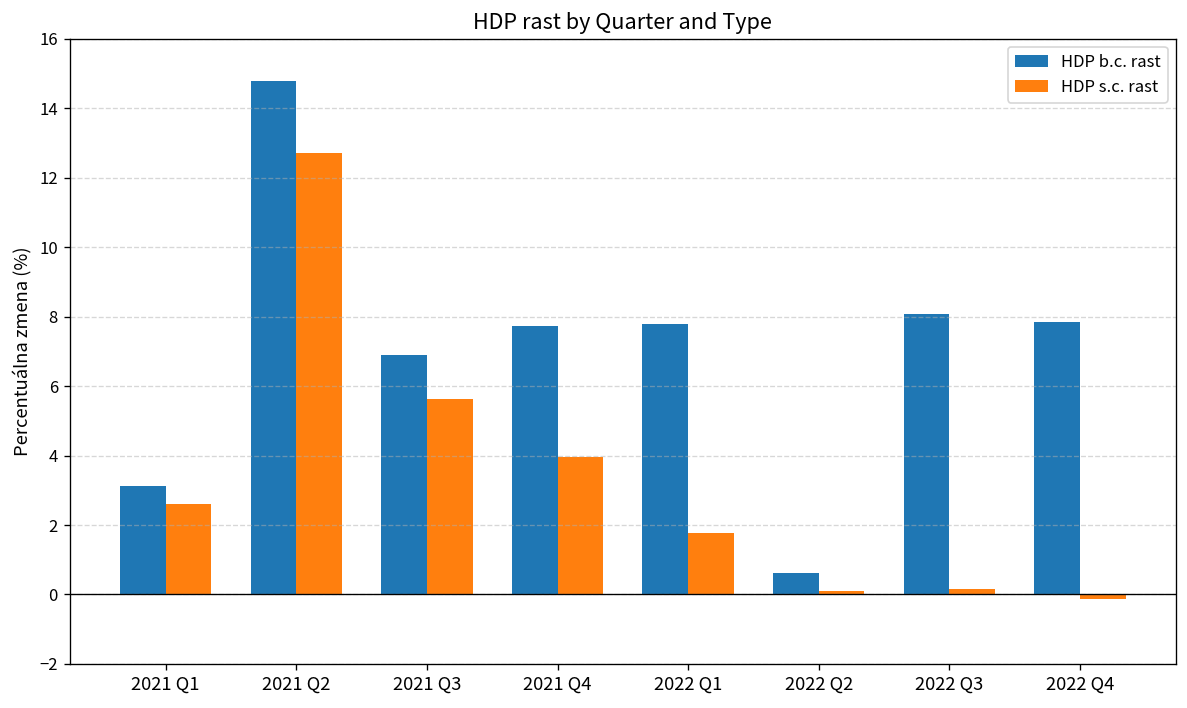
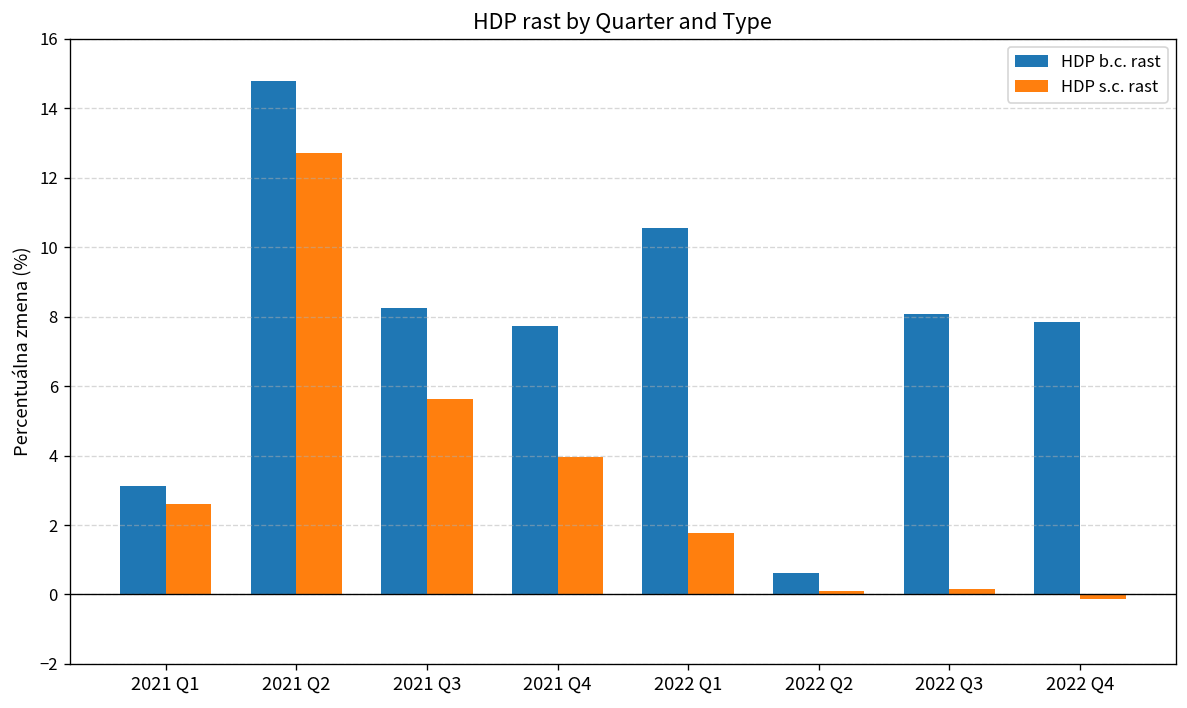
  {
    "HDP b.c. rast": {
      "2021 Q1": 3.1,
      "2021 Q2": 14.8,
-     "2021 Q3": 6.9,
+     "2021 Q3": 8.3,
      "2021 Q4": 7.7,
-     "2022 Q1": 7.8,
+     "2022 Q1": 10.6,
      "2022 Q2": 0.6,
      "2022 Q3": 8.1,
      "2022 Q4": 7.9
    },
    "HDP s.c. rast": {
      "2021 Q1": 2.6,
      "2021 Q2": 12.7,
      "2021 Q3": 5.6,
      "2021 Q4": 4.0,
      "2022 Q1": 1.8,
      "2022 Q2": 0.1,
      "2022 Q3": 0.2,
      "2022 Q4": -0.1
    }
  }
